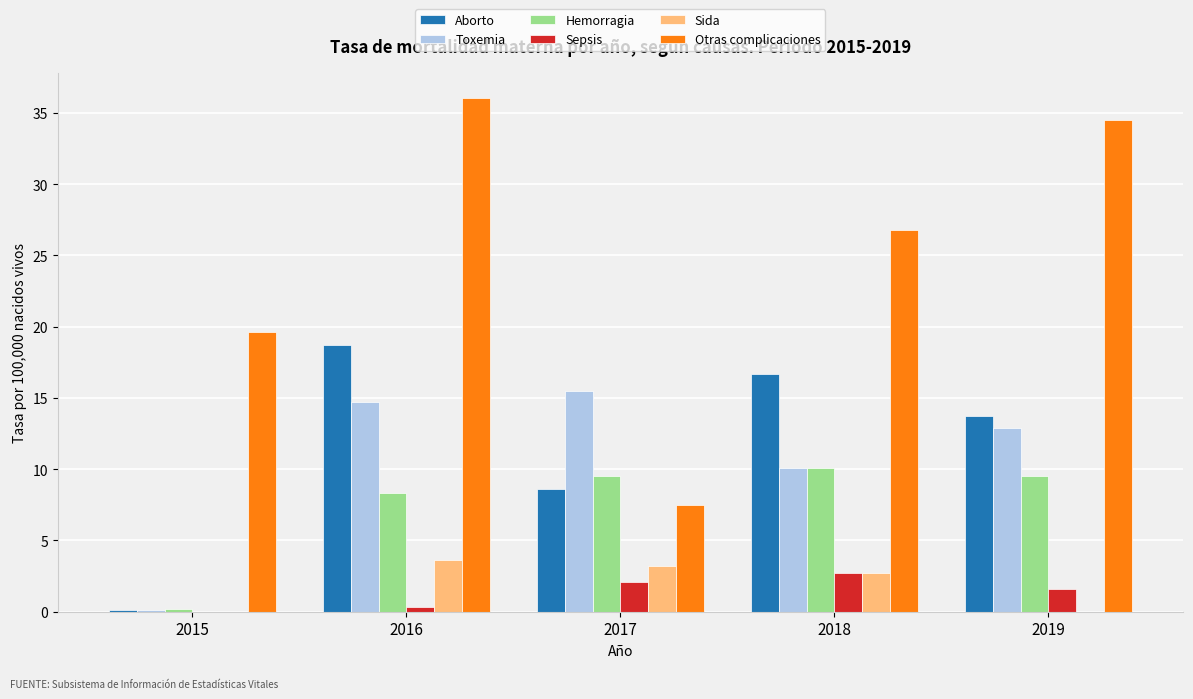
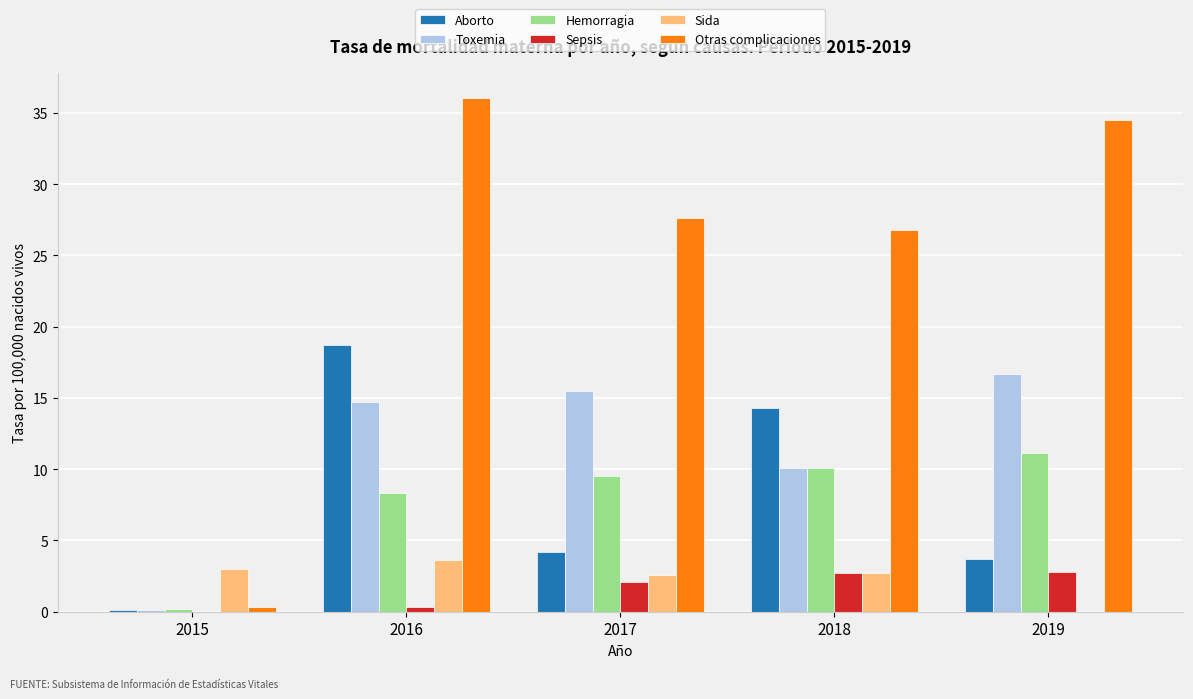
  {
    "Aborto": {
      "2016": 18.7,
-     "2017": 8.6,
-     "2018": 16.7,
-     "2019": 13.7
+     "2017": 4.2,
+     "2018": 14.3,
+     "2019": 3.7
    },
    "Toxemia": {
      "2016": 14.7,
      "2017": 15.5,
      "2018": 10.1,
-     "2019": 12.9
+     "2019": 16.7
    },
    "Hemorragia": {
      "2015": 0.2,
      "2016": 8.3,
      "2017": 9.5,
      "2018": 10.1,
-     "2019": 9.5
+     "2019": 11.1
    },
    "Sepsis": {
      "2015": 0.0,
      "2016": 0.3,
      "2017": 2.1,
      "2018": 2.7,
-     "2019": 1.6
+     "2019": 2.8
    },
    "Sida": {
-     "2015": 0,
+     "2015": 3,
      "2016": 3.6,
-     "2017": 3.2,
+     "2017": 2.6,
      "2018": 2.7,
      "2019": 0.0
    },
    "Otras complicaciones": {
-     "2015": 19.6,
+     "2015": 0.3,
      "2016": 36.0,
-     "2017": 7.5,
+     "2017": 27.6,
      "2018": 26.8,
      "2019": 34.5
    }
  }
